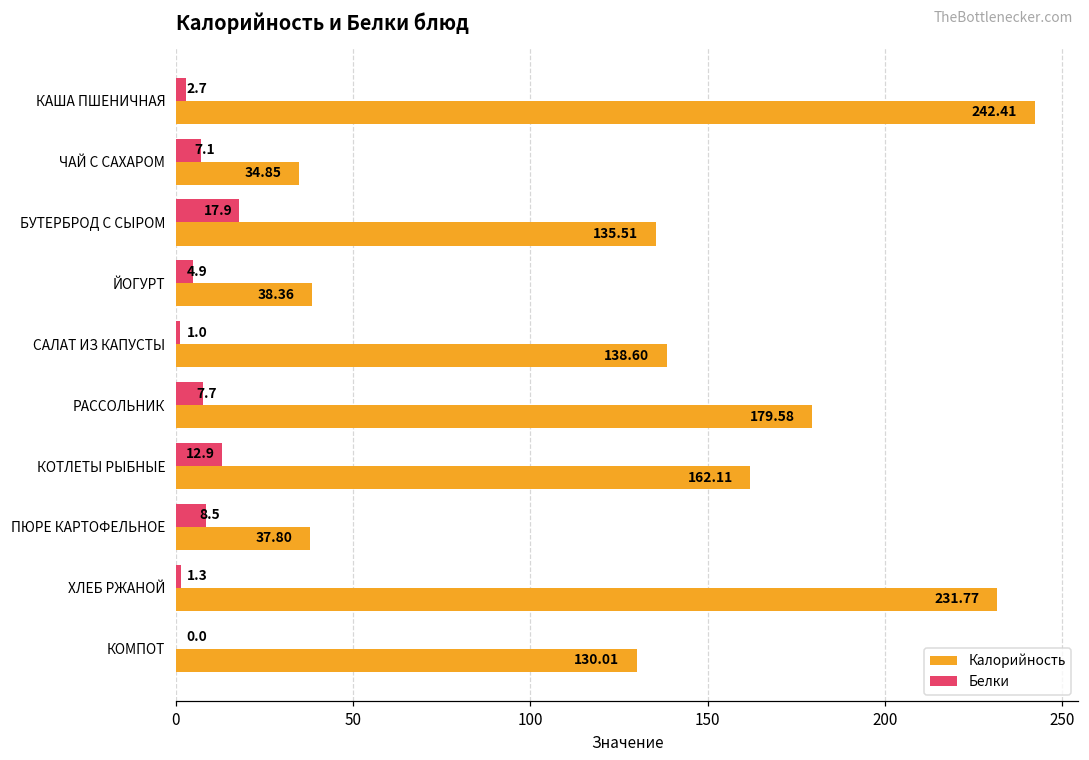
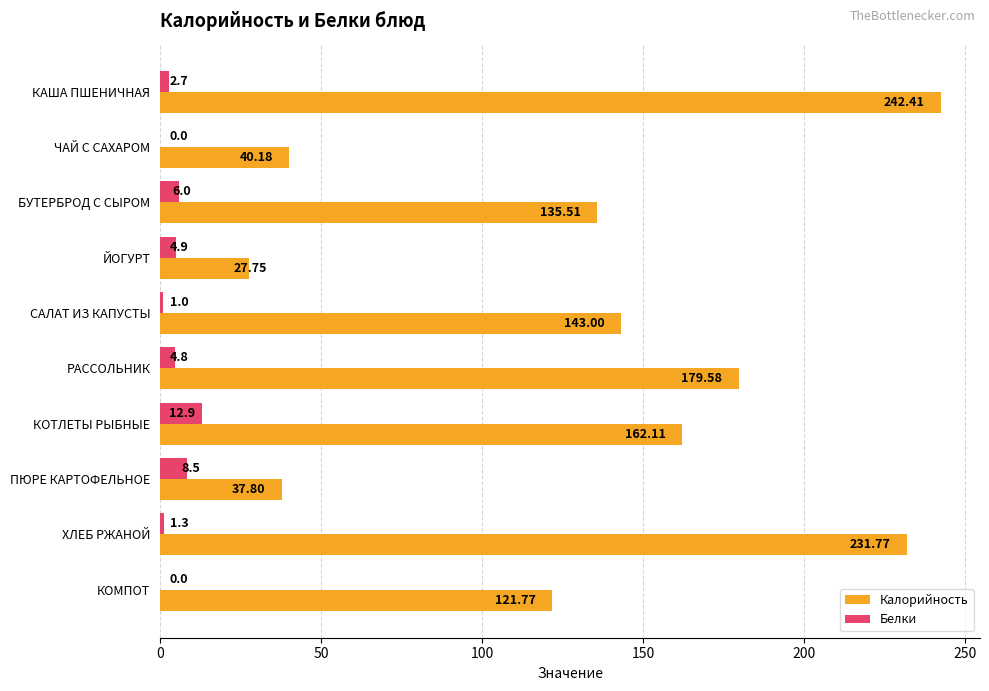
  {
    "Калорийность": {
      "КАША ПШЕНИЧНАЯ": 242.41,
-     "ЧАЙ С САХАРОМ": 34.85,
+     "ЧАЙ С САХАРОМ": 40.18,
      "БУТЕРБРОД С СЫРОМ": 135.51,
-     "ЙОГУРТ": 38.36,
-     "САЛАТ ИЗ КАПУСТЫ": 138.60,
+     "ЙОГУРТ": 27.75,
+     "САЛАТ ИЗ КАПУСТЫ": 143.00,
      "РАССОЛЬНИК": 179.58,
      "КОТЛЕТЫ РЫБНЫЕ": 162.11,
      "ПЮРЕ КАРТОФЕЛЬНОЕ": 37.80,
      "ХЛЕБ РЖАНОЙ": 231.77,
-     "КОМПОТ": 130.01
+     "КОМПОТ": 121.77
    },
    "Белки": {
      "КАША ПШЕНИЧНАЯ": 2.7,
-     "ЧАЙ С САХАРОМ": 7.1,
-     "БУТЕРБРОД С СЫРОМ": 17.9,
+     "ЧАЙ С САХАРОМ": 0.0,
+     "БУТЕРБРОД С СЫРОМ": 6.0,
      "ЙОГУРТ": 4.9,
      "САЛАТ ИЗ КАПУСТЫ": 1.0,
-     "РАССОЛЬНИК": 7.7,
+     "РАССОЛЬНИК": 4.8,
      "КОТЛЕТЫ РЫБНЫЕ": 12.9,
      "ПЮРЕ КАРТОФЕЛЬНОЕ": 8.5,
      "ХЛЕБ РЖАНОЙ": 1.3,
      "КОМПОТ": 0.0
    }
  }
